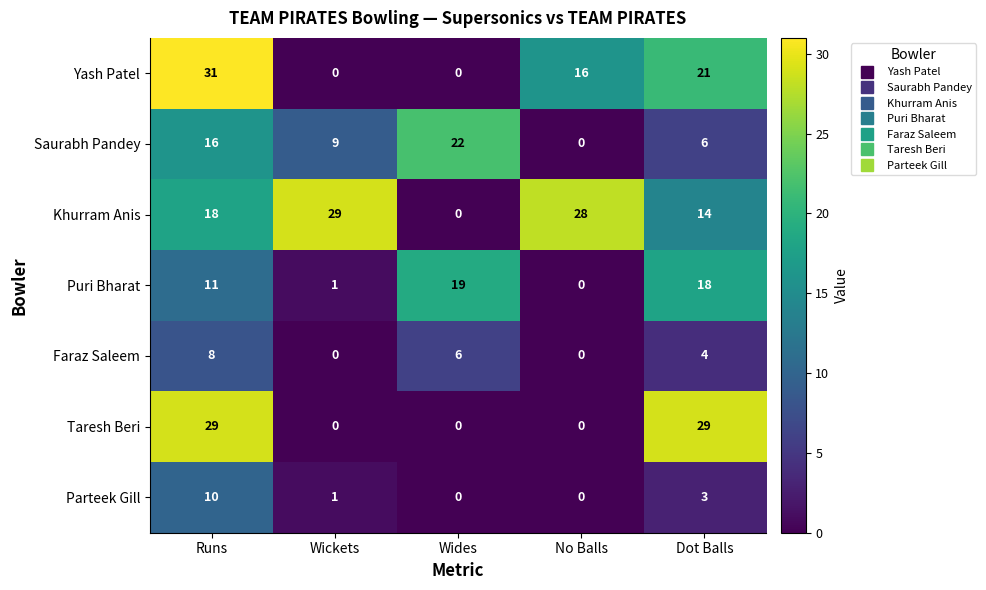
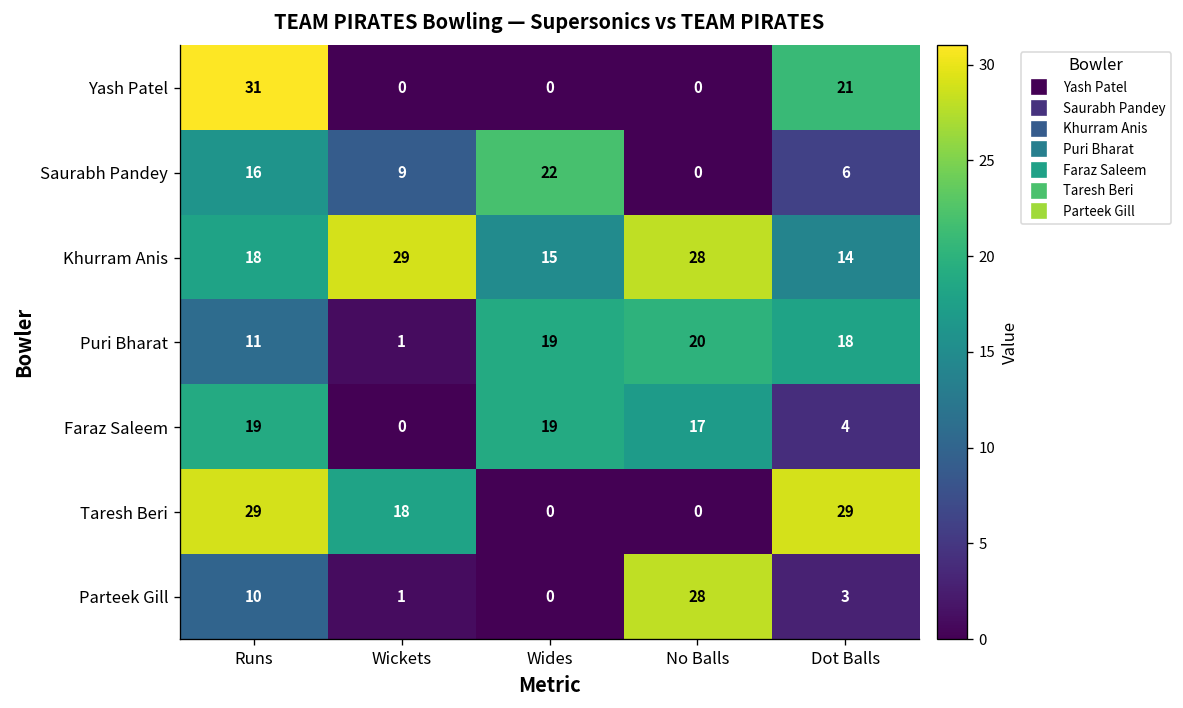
  {
    "Yash Patel": {
      "Runs": 31,
      "Wickets": 0,
      "Wides": 0,
-     "No Balls": 16,
+     "No Balls": 0,
      "Dot Balls": 21
    },
    "Saurabh Pandey": {
      "Runs": 16,
      "Wickets": 9,
      "Wides": 22,
      "No Balls": 0,
      "Dot Balls": 6
    },
    "Khurram Anis": {
      "Runs": 18,
      "Wickets": 29,
-     "Wides": 0,
+     "Wides": 15,
      "No Balls": 28,
      "Dot Balls": 14
    },
    "Puri Bharat": {
      "Runs": 11,
      "Wickets": 1,
      "Wides": 19,
-     "No Balls": 0,
+     "No Balls": 20,
      "Dot Balls": 18
    },
    "Faraz Saleem": {
-     "Runs": 8,
+     "Runs": 19,
      "Wickets": 0,
-     "Wides": 6,
-     "No Balls": 0,
+     "Wides": 19,
+     "No Balls": 17,
      "Dot Balls": 4
    },
    "Taresh Beri": {
      "Runs": 29,
-     "Wickets": 0,
+     "Wickets": 18,
      "Wides": 0,
      "No Balls": 0,
      "Dot Balls": 29
    },
    "Parteek Gill": {
      "Runs": 10,
      "Wickets": 1,
      "Wides": 0,
-     "No Balls": 0,
+     "No Balls": 28,
      "Dot Balls": 3
    }
  }
